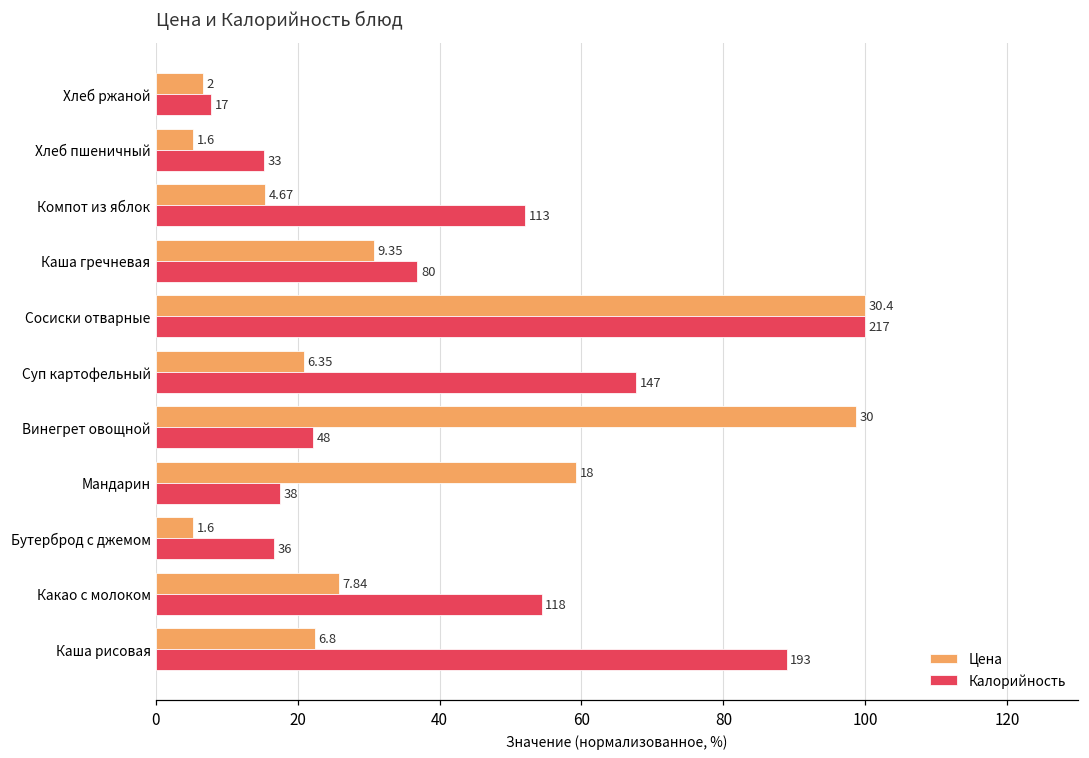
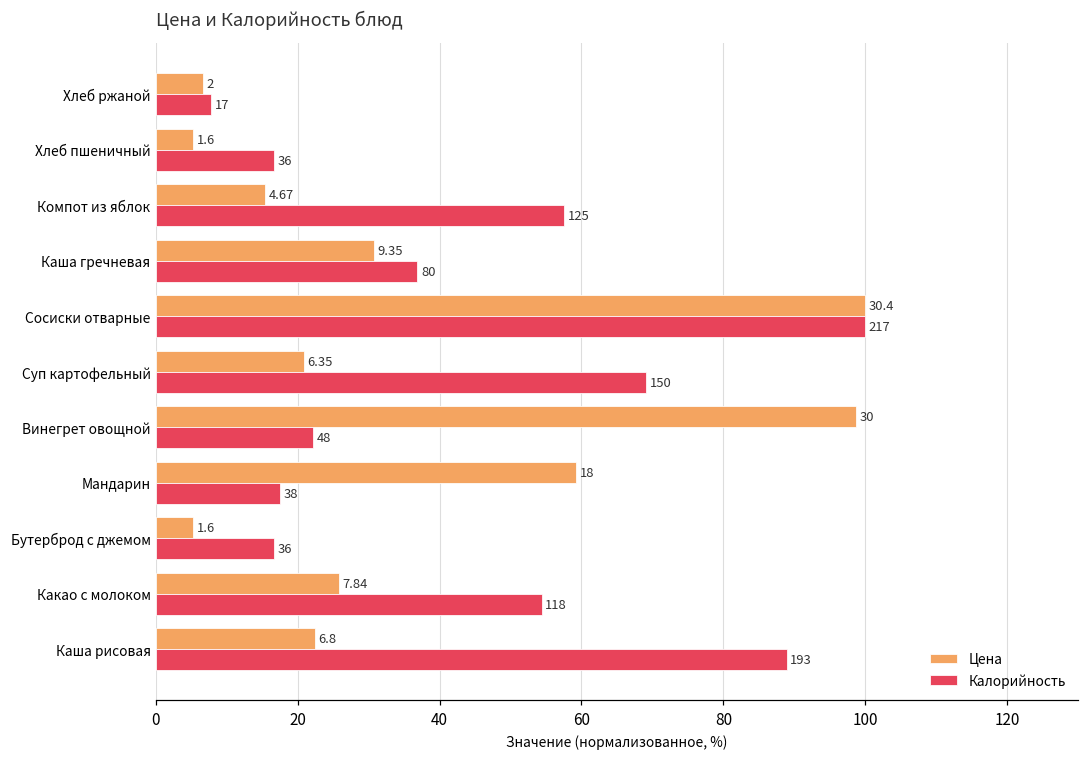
  {
    "Калорийность": {
-     "Хлеб пшеничный": 33,
-     "Компот из яблок": 113,
-     "Суп картофельный": 147
+     "Хлеб пшеничный": 36,
+     "Компот из яблок": 125,
+     "Суп картофельный": 150
    }
  }
